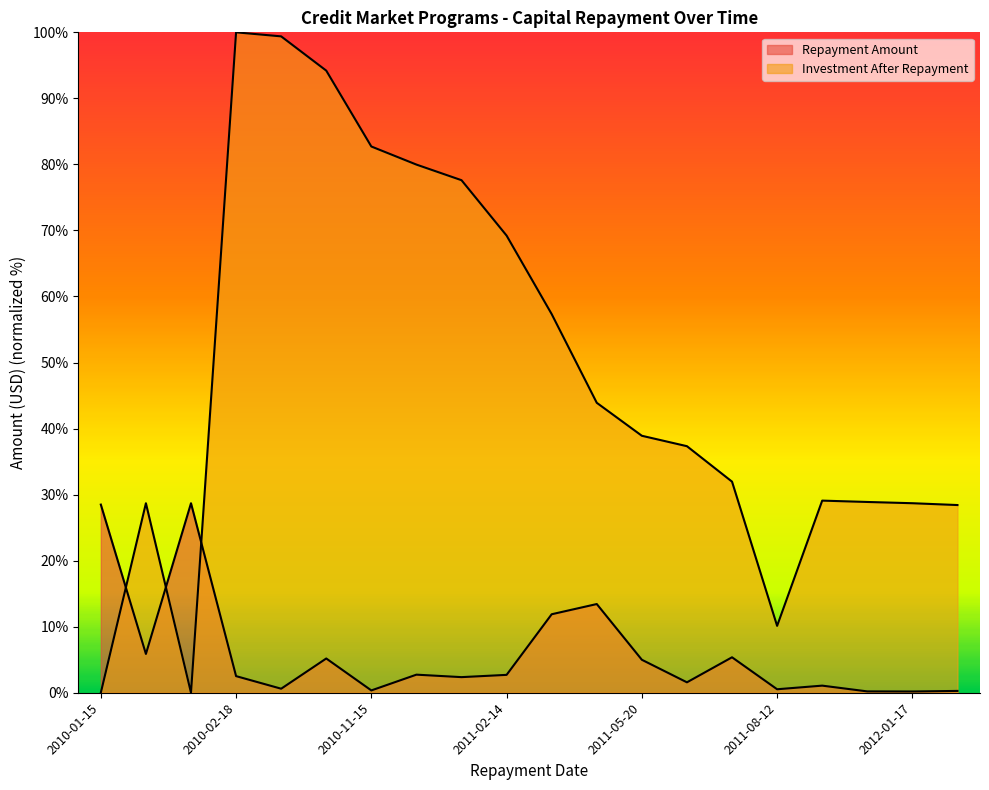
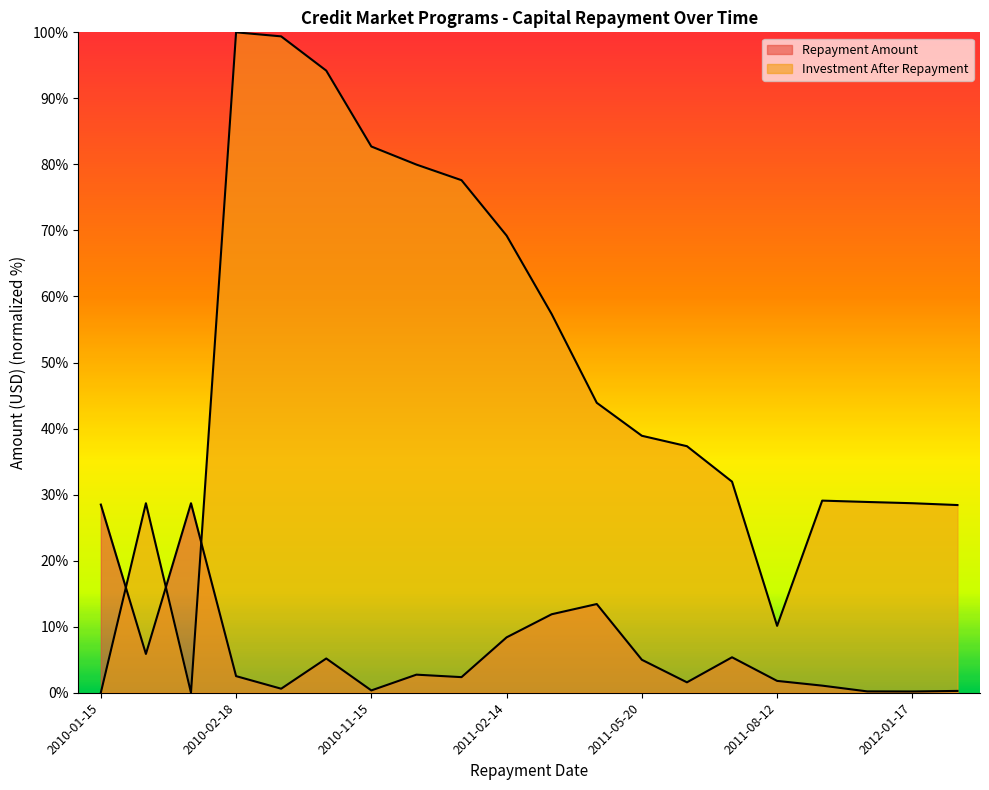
  {
    "Repayment Amount": {
      "2010-01-15": "28%",
      "2010-02-18": "3%",
      "2010-11-15": "0%",
-     "2011-02-14": "3%",
+     "2011-02-14": "8%",
      "2011-05-20": "5%",
-     "2011-08-12": "1%",
+     "2011-08-12": "2%",
      "2012-01-17": "0%"
    },
    "Investment After Repayment": {
      "2010-01-15": "0%",
      "2010-02-18": "100%",
      "2010-11-15": "83%",
      "2011-02-14": "69%",
      "2011-05-20": "39%",
      "2011-08-12": "10%",
      "2012-01-17": "29%"
    }
  }
